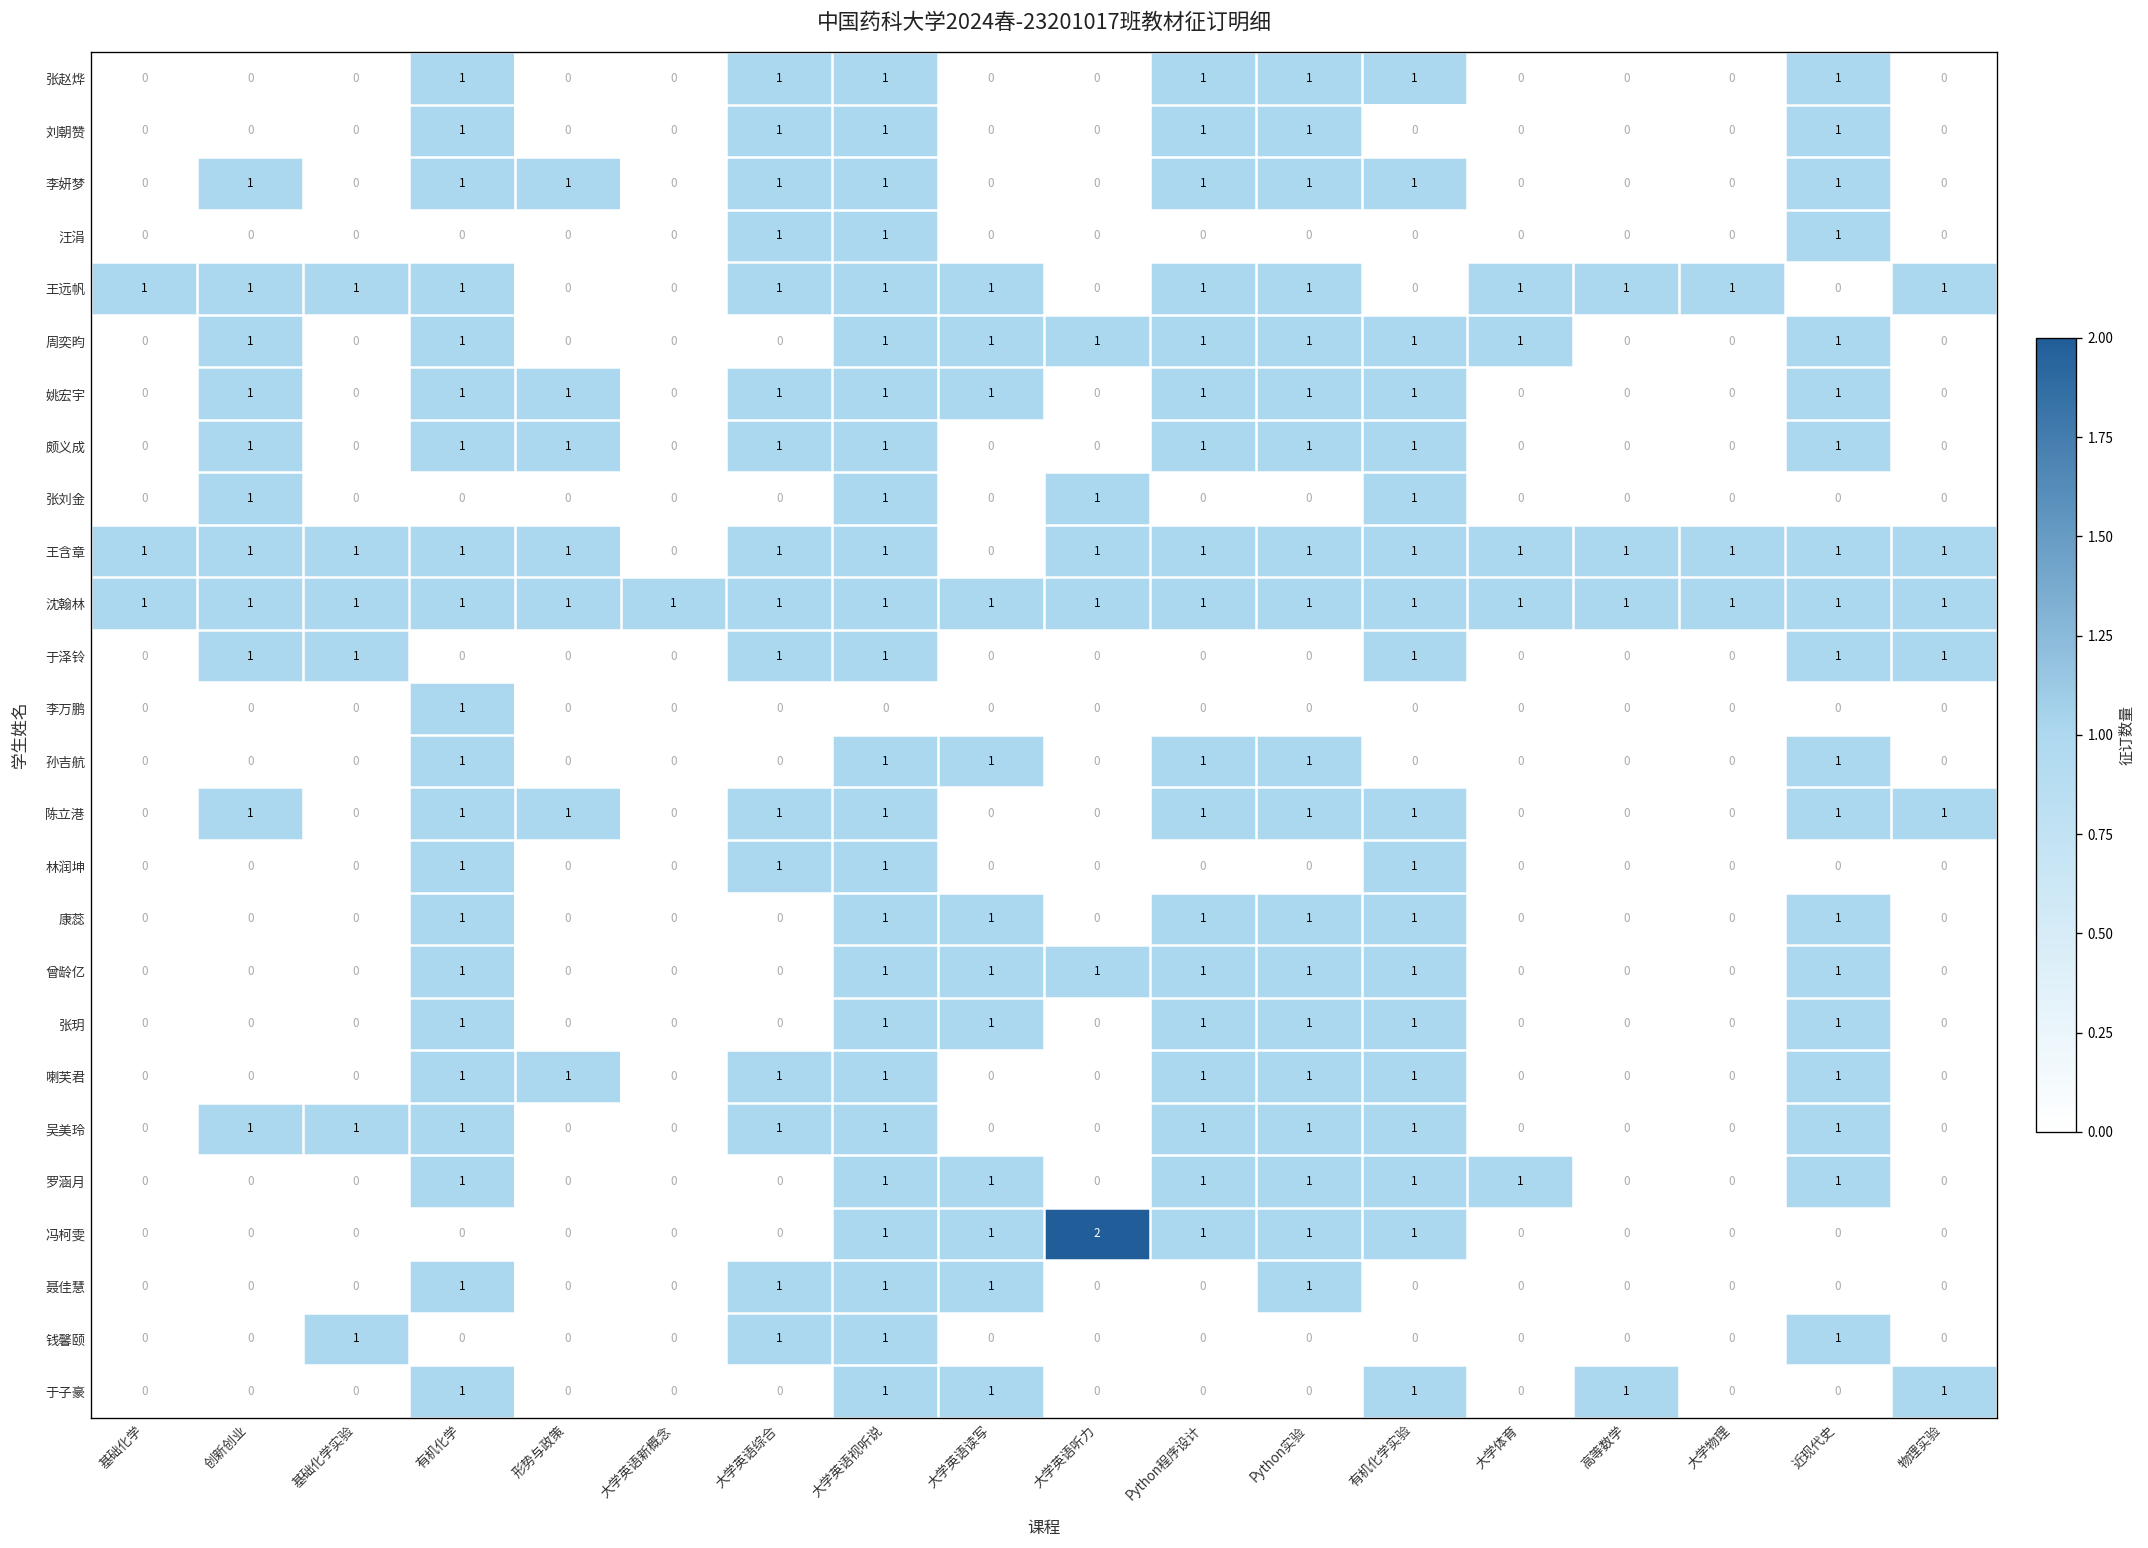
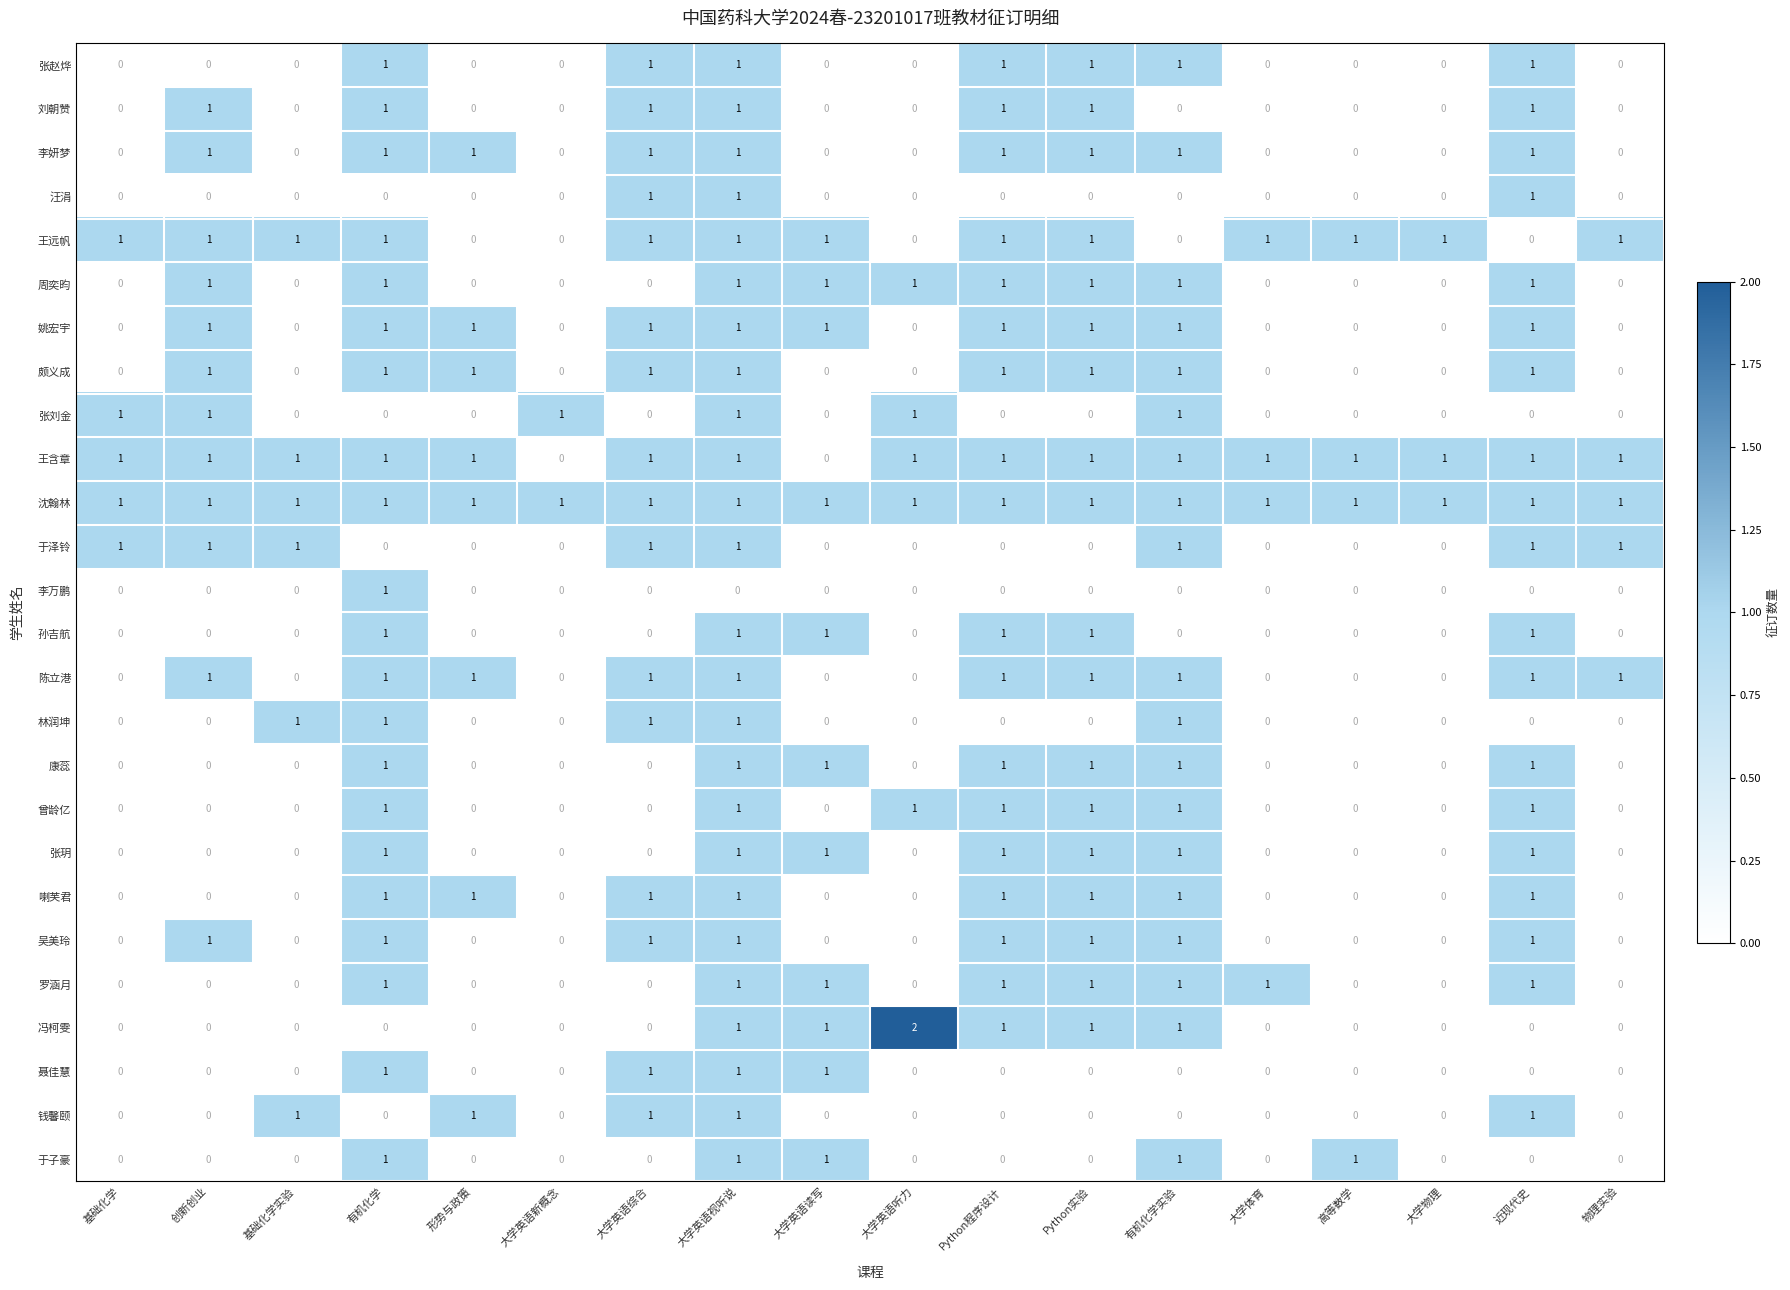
  {
    "刘朝赞": {
      "基础化学": 0,
-     "创新创业": 0,
+     "创新创业": 1,
      "基础化学实验": 0,
      "有机化学": 1,
      "形势与政策": 0,
      "大学英语新概念": 0,
      "大学英语综合": 1,
      "大学英语视听说": 1,
      "大学英语读写": 0,
      "大学英语听力": 0,
      "Python程序设计": 1,
      "Python实验": 1,
      "有机化学实验": 0,
      "大学体育": 0,
      "高等数学": 0,
      "大学物理": 0,
      "近现代史": 1,
      "物理实验": 0
    },
    "周奕昀": {
      "基础化学": 0,
      "创新创业": 1,
      "基础化学实验": 0,
      "有机化学": 1,
      "形势与政策": 0,
      "大学英语新概念": 0,
      "大学英语综合": 0,
      "大学英语视听说": 1,
      "大学英语读写": 1,
      "大学英语听力": 1,
      "Python程序设计": 1,
      "Python实验": 1,
      "有机化学实验": 1,
-     "大学体育": 1,
+     "大学体育": 0,
      "高等数学": 0,
      "大学物理": 0,
      "近现代史": 1,
      "物理实验": 0
    },
    "张刘金": {
-     "基础化学": 0,
+     "基础化学": 1,
      "创新创业": 1,
      "基础化学实验": 0,
      "有机化学": 0,
      "形势与政策": 0,
-     "大学英语新概念": 0,
+     "大学英语新概念": 1,
      "大学英语综合": 0,
      "大学英语视听说": 1,
      "大学英语读写": 0,
      "大学英语听力": 1,
      "Python程序设计": 0,
      "Python实验": 0,
      "有机化学实验": 1,
      "大学体育": 0,
      "高等数学": 0,
      "大学物理": 0,
      "近现代史": 0,
      "物理实验": 0
    },
    "于泽铃": {
-     "基础化学": 0,
+     "基础化学": 1,
      "创新创业": 1,
      "基础化学实验": 1,
      "有机化学": 0,
      "形势与政策": 0,
      "大学英语新概念": 0,
      "大学英语综合": 1,
      "大学英语视听说": 1,
      "大学英语读写": 0,
      "大学英语听力": 0,
      "Python程序设计": 0,
      "Python实验": 0,
      "有机化学实验": 1,
      "大学体育": 0,
      "高等数学": 0,
      "大学物理": 0,
      "近现代史": 1,
      "物理实验": 1
    },
    "林润坤": {
      "基础化学": 0,
      "创新创业": 0,
-     "基础化学实验": 0,
+     "基础化学实验": 1,
      "有机化学": 1,
      "形势与政策": 0,
      "大学英语新概念": 0,
      "大学英语综合": 1,
      "大学英语视听说": 1,
      "大学英语读写": 0,
      "大学英语听力": 0,
      "Python程序设计": 0,
      "Python实验": 0,
      "有机化学实验": 1,
      "大学体育": 0,
      "高等数学": 0,
      "大学物理": 0,
      "近现代史": 0,
      "物理实验": 0
    },
    "曾龄亿": {
      "基础化学": 0,
      "创新创业": 0,
      "基础化学实验": 0,
      "有机化学": 1,
      "形势与政策": 0,
      "大学英语新概念": 0,
      "大学英语综合": 0,
      "大学英语视听说": 1,
-     "大学英语读写": 1,
+     "大学英语读写": 0,
      "大学英语听力": 1,
      "Python程序设计": 1,
      "Python实验": 1,
      "有机化学实验": 1,
      "大学体育": 0,
      "高等数学": 0,
      "大学物理": 0,
      "近现代史": 1,
      "物理实验": 0
    },
    "吴美玲": {
      "基础化学": 0,
      "创新创业": 1,
-     "基础化学实验": 1,
+     "基础化学实验": 0,
      "有机化学": 1,
      "形势与政策": 0,
      "大学英语新概念": 0,
      "大学英语综合": 1,
      "大学英语视听说": 1,
      "大学英语读写": 0,
      "大学英语听力": 0,
      "Python程序设计": 1,
      "Python实验": 1,
      "有机化学实验": 1,
      "大学体育": 0,
      "高等数学": 0,
      "大学物理": 0,
      "近现代史": 1,
      "物理实验": 0
    },
    "聂佳慧": {
      "基础化学": 0,
      "创新创业": 0,
      "基础化学实验": 0,
      "有机化学": 1,
      "形势与政策": 0,
      "大学英语新概念": 0,
      "大学英语综合": 1,
      "大学英语视听说": 1,
      "大学英语读写": 1,
      "大学英语听力": 0,
      "Python程序设计": 0,
-     "Python实验": 1,
+     "Python实验": 0,
      "有机化学实验": 0,
      "大学体育": 0,
      "高等数学": 0,
      "大学物理": 0,
      "近现代史": 0,
      "物理实验": 0
    },
    "钱馨颐": {
      "基础化学": 0,
      "创新创业": 0,
      "基础化学实验": 1,
      "有机化学": 0,
-     "形势与政策": 0,
+     "形势与政策": 1,
      "大学英语新概念": 0,
      "大学英语综合": 1,
      "大学英语视听说": 1,
      "大学英语读写": 0,
      "大学英语听力": 0,
      "Python程序设计": 0,
      "Python实验": 0,
      "有机化学实验": 0,
      "大学体育": 0,
      "高等数学": 0,
      "大学物理": 0,
      "近现代史": 1,
      "物理实验": 0
    },
    "于子豪": {
      "基础化学": 0,
      "创新创业": 0,
      "基础化学实验": 0,
      "有机化学": 1,
      "形势与政策": 0,
      "大学英语新概念": 0,
      "大学英语综合": 0,
      "大学英语视听说": 1,
      "大学英语读写": 1,
      "大学英语听力": 0,
      "Python程序设计": 0,
      "Python实验": 0,
      "有机化学实验": 1,
      "大学体育": 0,
      "高等数学": 1,
      "大学物理": 0,
      "近现代史": 0,
-     "物理实验": 1
+     "物理实验": 0
    }
  }
